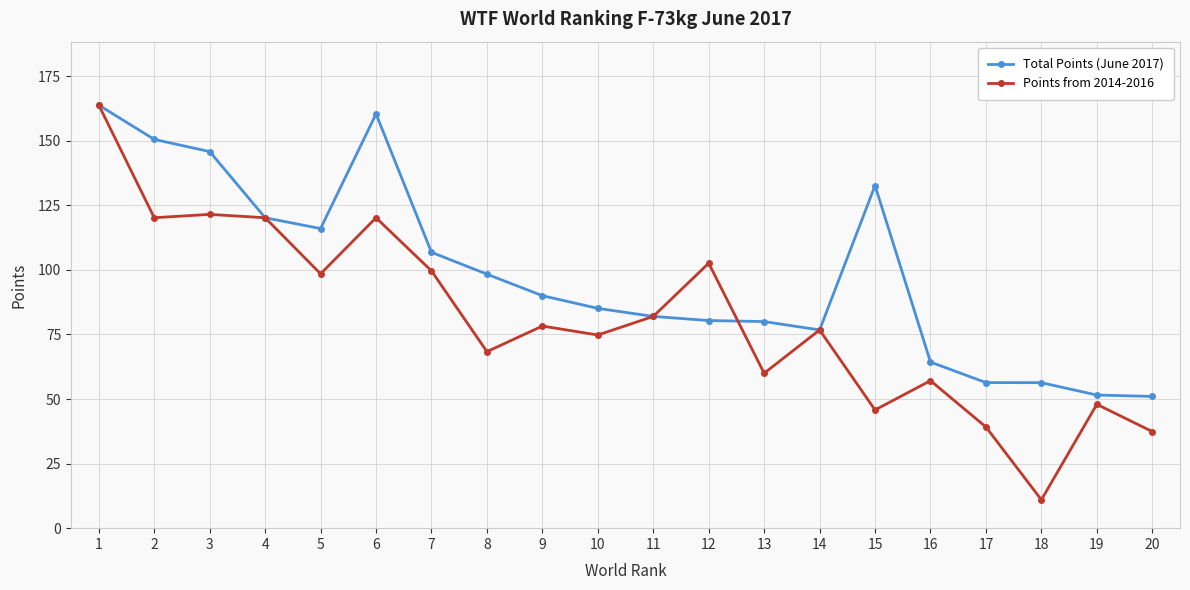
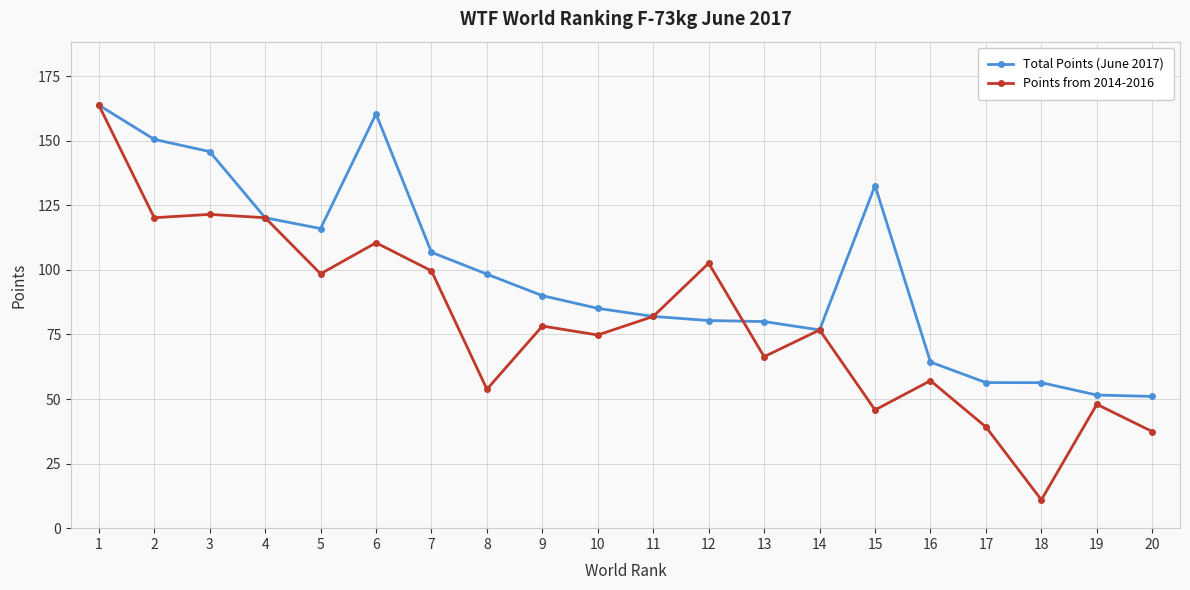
  {
    "Total Points (June 2017)": {
      "2": 151,
      "3": 146,
      "5": 116,
      "6": 160,
      "7": 107,
      "8": 98,
      "9": 90,
      "10": 85,
      "12": 80,
      "13": 80,
      "15": 133,
      "16": 64,
      "17": 56,
      "18": 56,
      "19": 52,
      "20": 51
    },
    "Points from 2014-2016": {
      "2": 120,
      "3": 122,
      "5": 99,
-     "6": 120,
+     "6": 111,
      "7": 100,
-     "8": 68,
+     "8": 54,
      "9": 78,
      "10": 75,
      "12": 103,
-     "13": 60,
+     "13": 66,
      "15": 46,
      "16": 57,
      "17": 39,
      "18": 11,
      "19": 48,
      "20": 37
    }
  }
